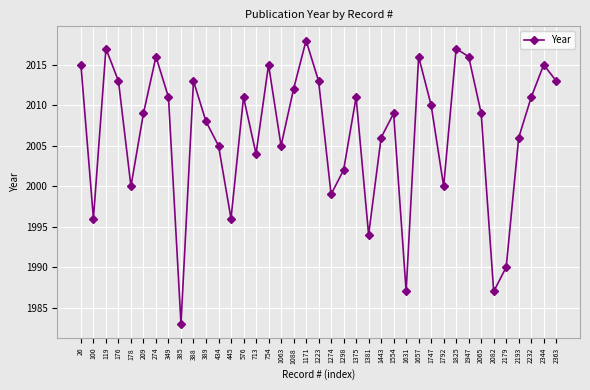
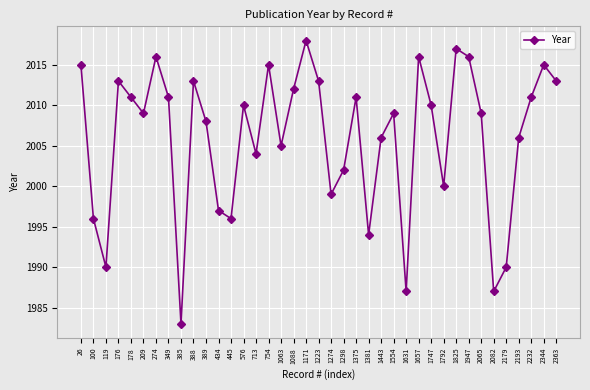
  {
    "26": 2015,
    "100": 1996,
-   "119": 2017,
+   "119": 1990,
    "176": 2013,
-   "178": 2000,
+   "178": 2011,
    "209": 2009,
    "274": 2016,
    "349": 2011,
    "385": 1983,
    "388": 2013,
    "389": 2008,
-   "434": 2005,
+   "434": 1997,
    "445": 1996,
-   "576": 2011,
+   "576": 2010,
    "713": 2004,
    "754": 2015,
    "1063": 2005,
    "1088": 2012,
    "1171": 2018,
    "1223": 2013,
    "1274": 1999,
    "1298": 2002,
    "1375": 2011,
    "1381": 1994,
    "1443": 2006,
    "1554": 2009,
    "1631": 1987,
    "1657": 2016,
    "1747": 2010,
    "1792": 2000,
    "1825": 2017,
    "1947": 2016,
    "2065": 2009,
    "2082": 1987,
    "2179": 1990,
    "2193": 2006,
    "2232": 2011,
    "2344": 2015,
    "2363": 2013
  }
